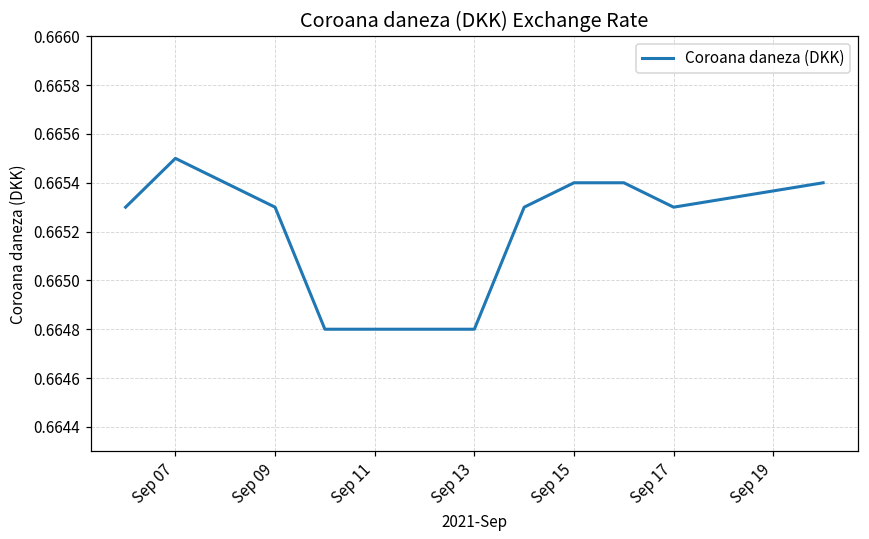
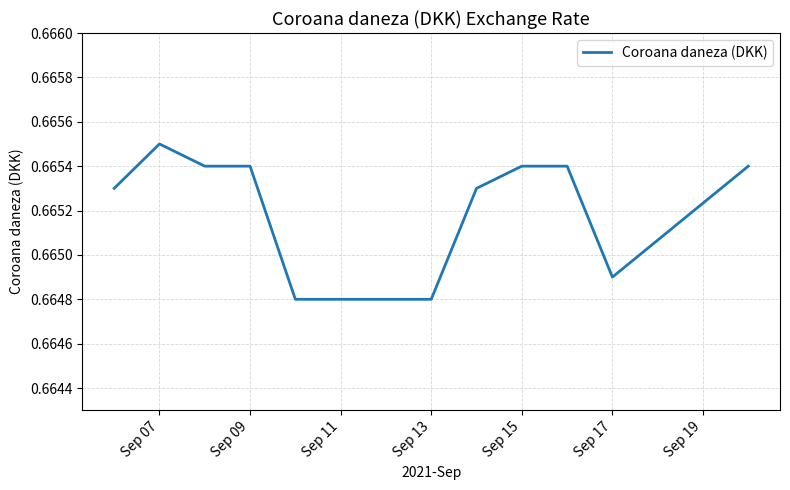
  {
    "Sep 07": 0.6655,
-   "Sep 09": 0.6653,
+   "Sep 09": 0.6654,
    "Sep 13": 0.6648,
    "Sep 15": 0.6654,
-   "Sep 17": 0.6653
+   "Sep 17": 0.6649
  }
